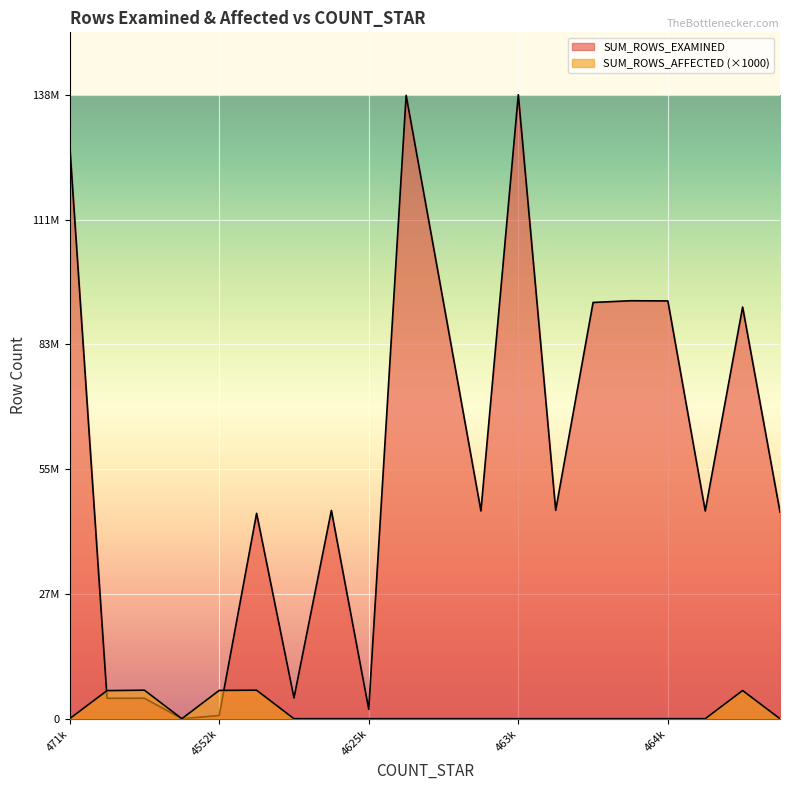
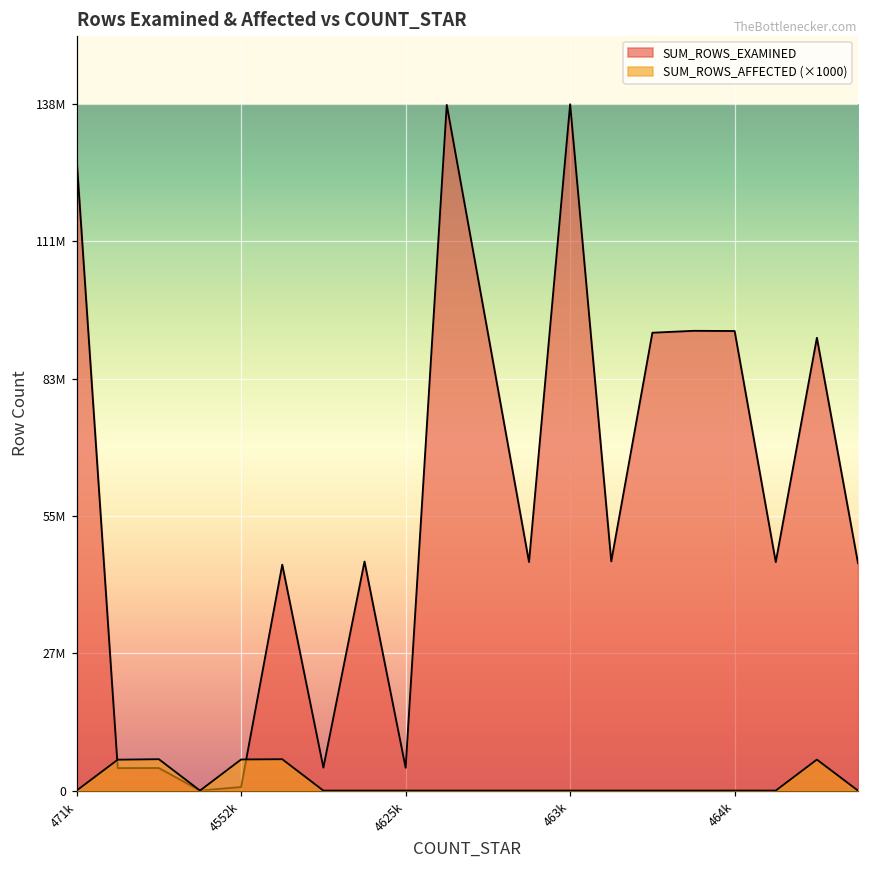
  {
    "SUM_ROWS_EXAMINED": {
      "471k": 128000000,
      "4552k": 1000000,
-     "4625k": 2000000,
+     "4625k": 5000000,
      "463k": 139000000,
      "464k": 93000000
    },
    "SUM_ROWS_AFFECTED (×1000)": {
      "471k": 0,
      "4552k": 6000000,
      "4625k": 0,
      "463k": 0,
      "464k": 0
    }
  }
